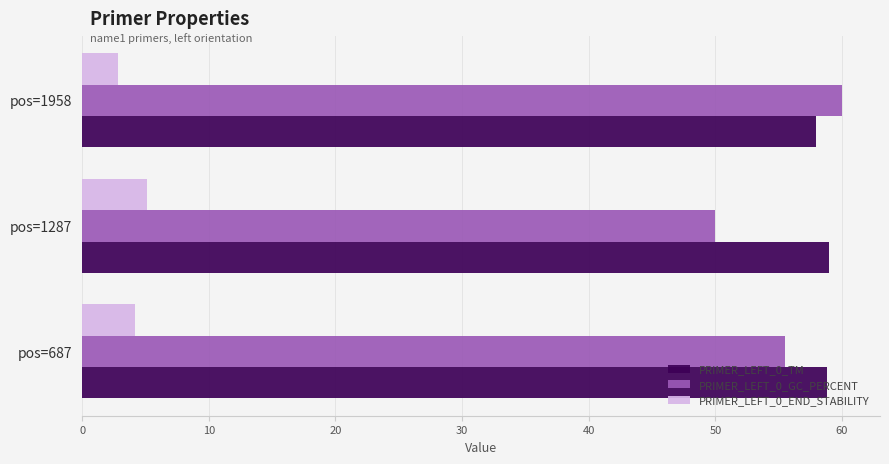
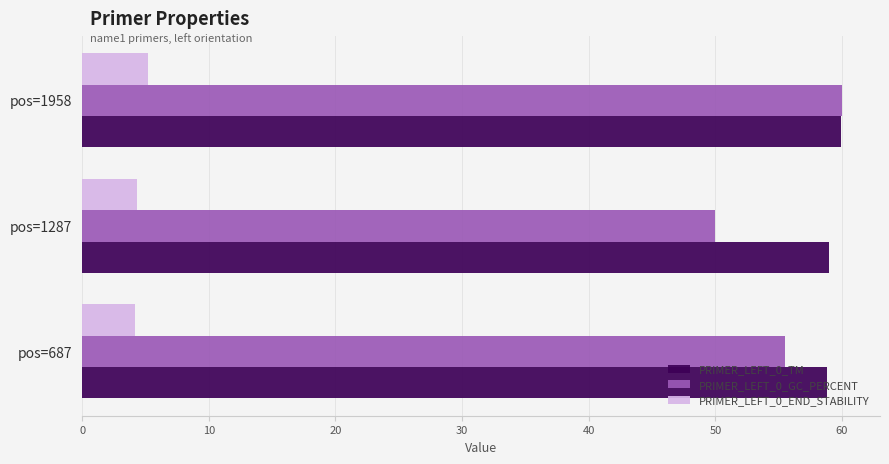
  {
    "PRIMER_LEFT_0_TM": {
-     "pos=1958": 58.0,
+     "pos=1958": 59.9,
      "pos=1287": 59.0,
      "pos=687": 58.8
    },
    "PRIMER_LEFT_0_GC_PERCENT": {
      "pos=1958": 60.0,
      "pos=1287": 50.0,
      "pos=687": 55.5
    },
    "PRIMER_LEFT_0_END_STABILITY": {
-     "pos=1958": 2.9,
-     "pos=1287": 5.1,
+     "pos=1958": 5.2,
+     "pos=1287": 4.4,
      "pos=687": 4.2
    }
  }
